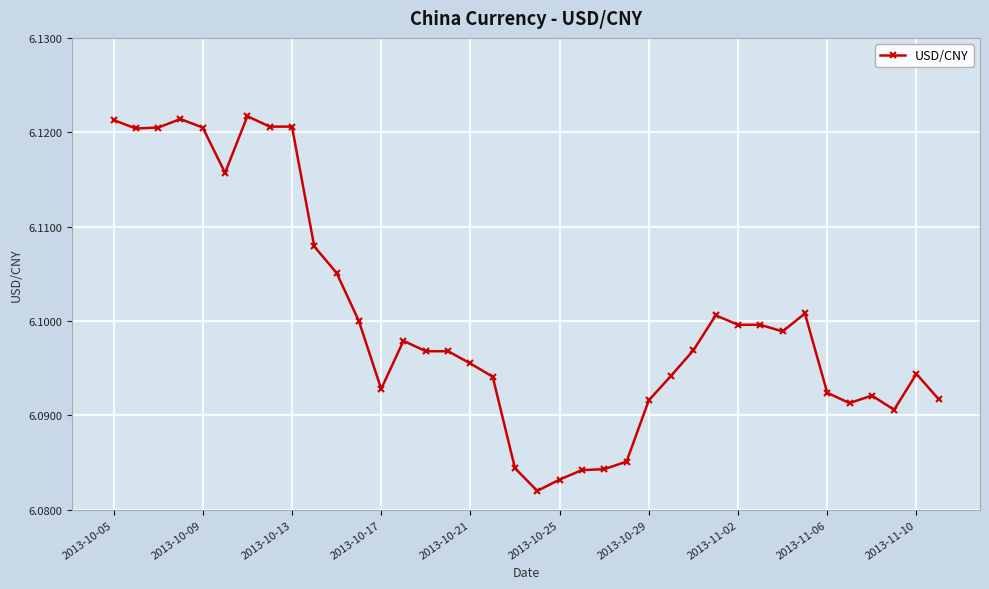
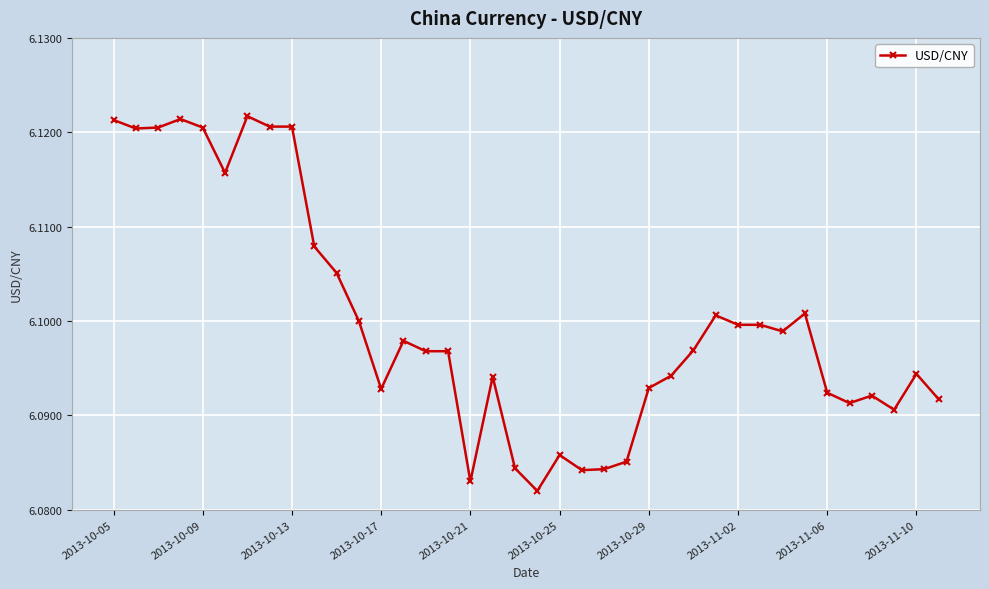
  {
    "2013-10-05": 6.121,
    "2013-10-09": 6.121,
    "2013-10-13": 6.121,
    "2013-10-17": 6.093,
-   "2013-10-21": 6.096,
-   "2013-10-25": 6.083,
-   "2013-10-29": 6.092,
+   "2013-10-21": 6.083,
+   "2013-10-25": 6.086,
+   "2013-10-29": 6.093,
    "2013-11-02": 6.100,
    "2013-11-06": 6.092,
    "2013-11-10": 6.094
  }
